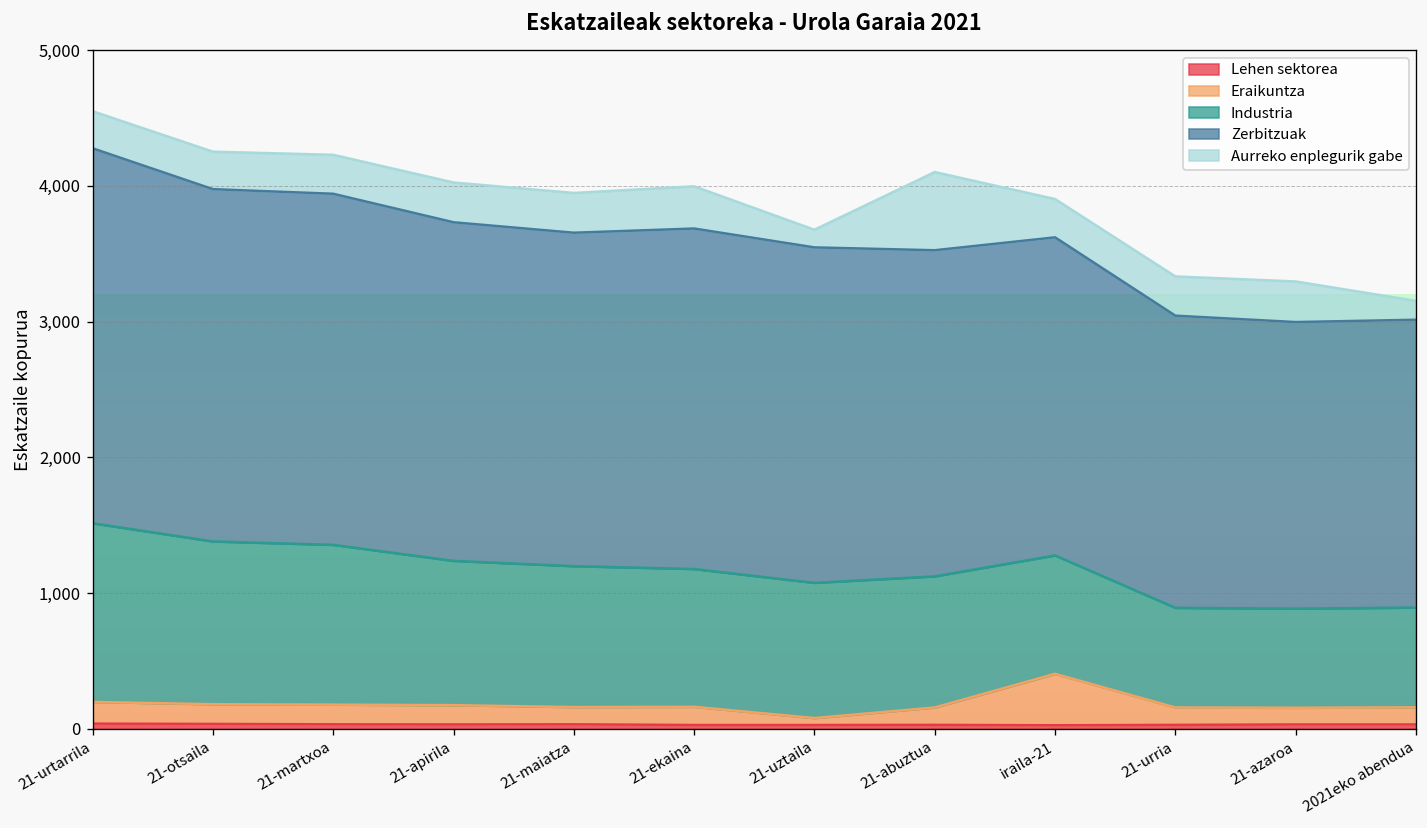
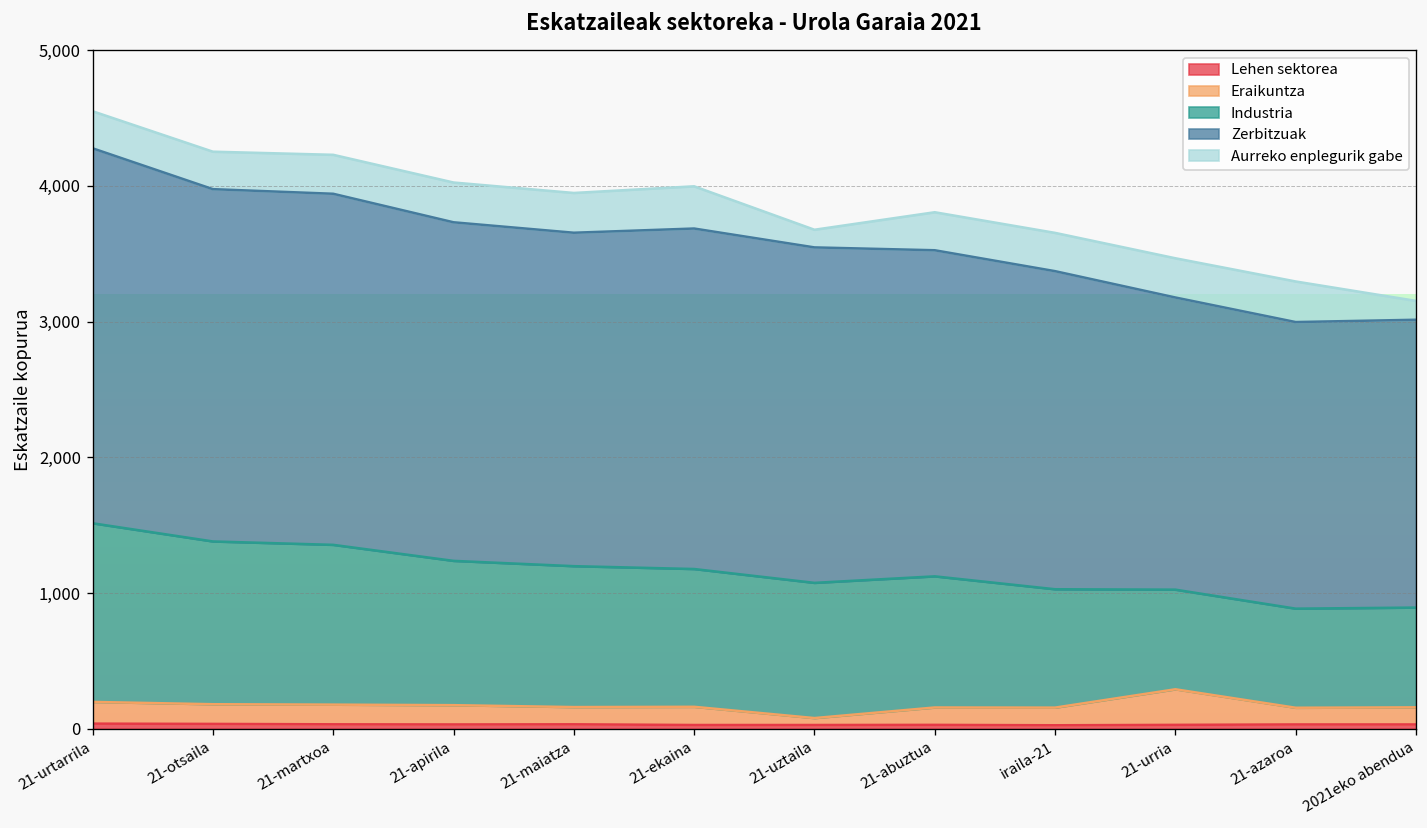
  {
    "Lehen sektorea": {
      "21-urtarrila": 40,
      "21-otsaila": 40,
      "21-martxoa": 30,
      "21-apirila": 30,
      "21-maiatza": 30,
      "21-ekaina": 30,
      "21-uztaila": 30,
      "21-abuztua": 30,
      "iraila-21": 30,
      "21-urria": 30,
      "21-azaroa": 30,
      "2021eko abendua": 30
    },
    "Eraikuntza": {
      "21-urtarrila": 160,
      "21-otsaila": 150,
      "21-martxoa": 150,
      "21-apirila": 140,
      "21-maiatza": 130,
      "21-ekaina": 130,
      "21-uztaila": 50,
      "21-abuztua": 130,
-     "iraila-21": 380,
-     "21-urria": 130,
+     "iraila-21": 130,
+     "21-urria": 260,
      "21-azaroa": 120,
      "2021eko abendua": 130
    },
    "Aurreko enplegurik gabe": {
      "21-urtarrila": 270,
      "21-otsaila": 280,
      "21-martxoa": 290,
      "21-apirila": 290,
      "21-maiatza": 290,
      "21-ekaina": 310,
      "21-uztaila": 130,
-     "21-abuztua": 580,
+     "21-abuztua": 280,
      "iraila-21": 280,
      "21-urria": 290,
      "21-azaroa": 300,
      "2021eko abendua": 140
    }
  }
